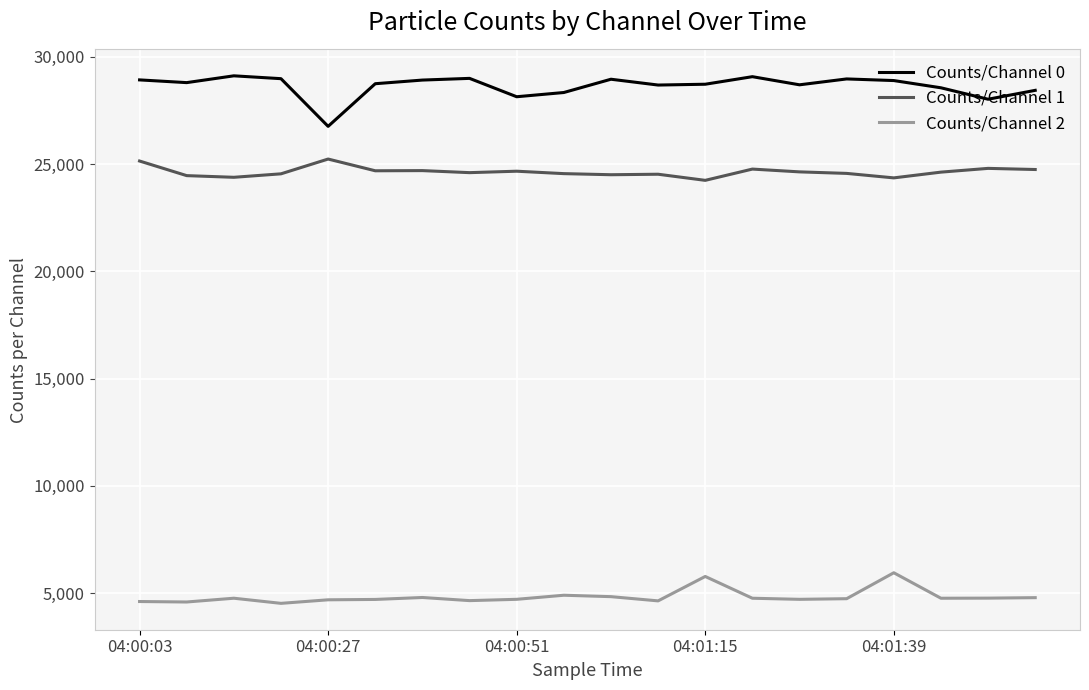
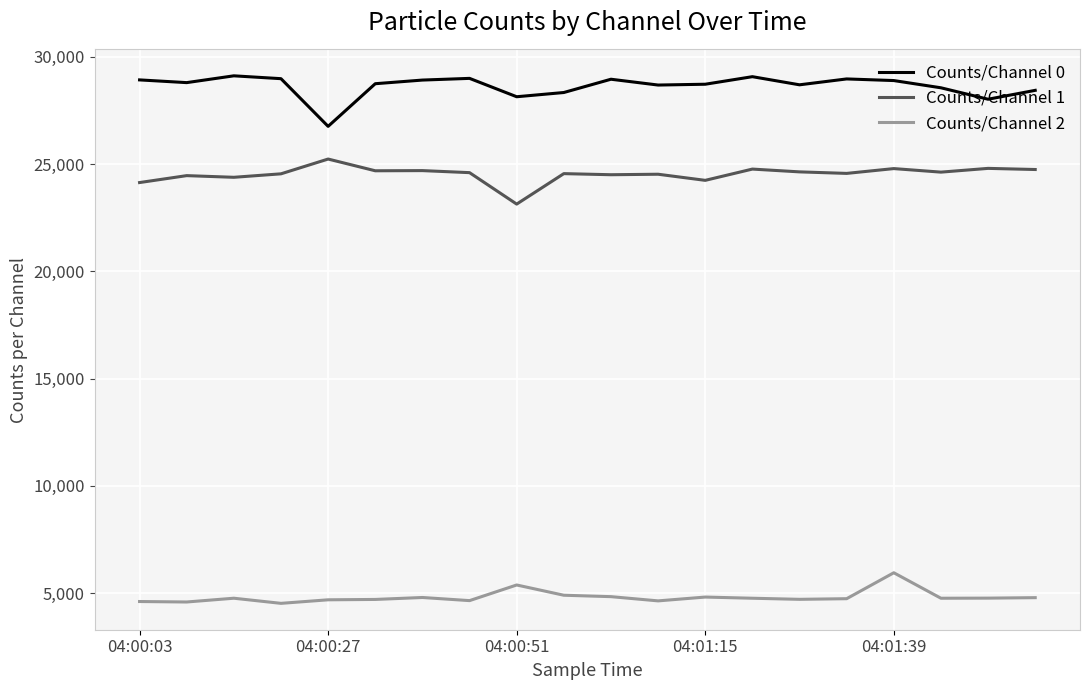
  {
    "Counts/Channel 0": {
      "04:00:03": "28,900",
      "04:00:27": "26,800",
      "04:00:51": "28,100",
      "04:01:15": "28,700",
      "04:01:39": "28,900"
    },
    "Counts/Channel 1": {
-     "04:00:03": "25,100",
+     "04:00:03": "24,100",
      "04:00:27": "25,200",
-     "04:00:51": "24,700",
+     "04:00:51": "23,100",
      "04:01:15": "24,200",
-     "04:01:39": "24,400"
+     "04:01:39": "24,800"
    },
    "Counts/Channel 2": {
      "04:00:03": "4,600",
      "04:00:27": "4,700",
-     "04:00:51": "4,700",
-     "04:01:15": "5,800",
+     "04:00:51": "5,400",
+     "04:01:15": "4,800",
      "04:01:39": "6,000"
    }
  }
